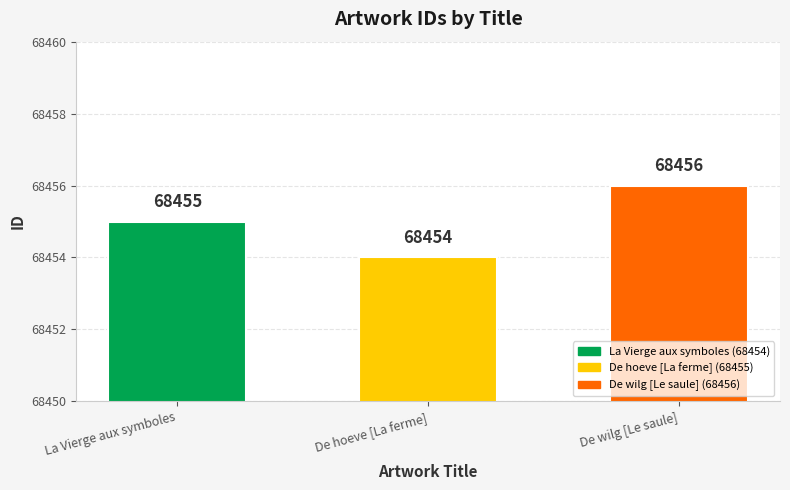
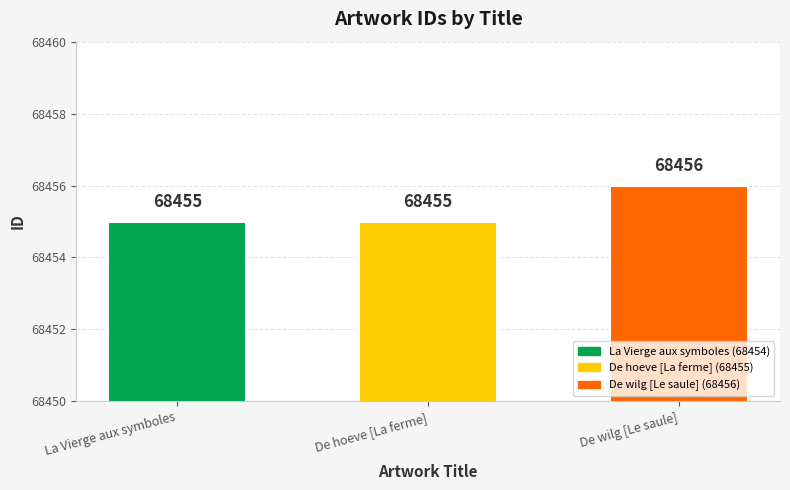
  {
    "La Vierge aux symboles": 68455,
-   "De hoeve [La ferme]": 68454,
+   "De hoeve [La ferme]": 68455,
    "De wilg [Le saule]": 68456
  }
